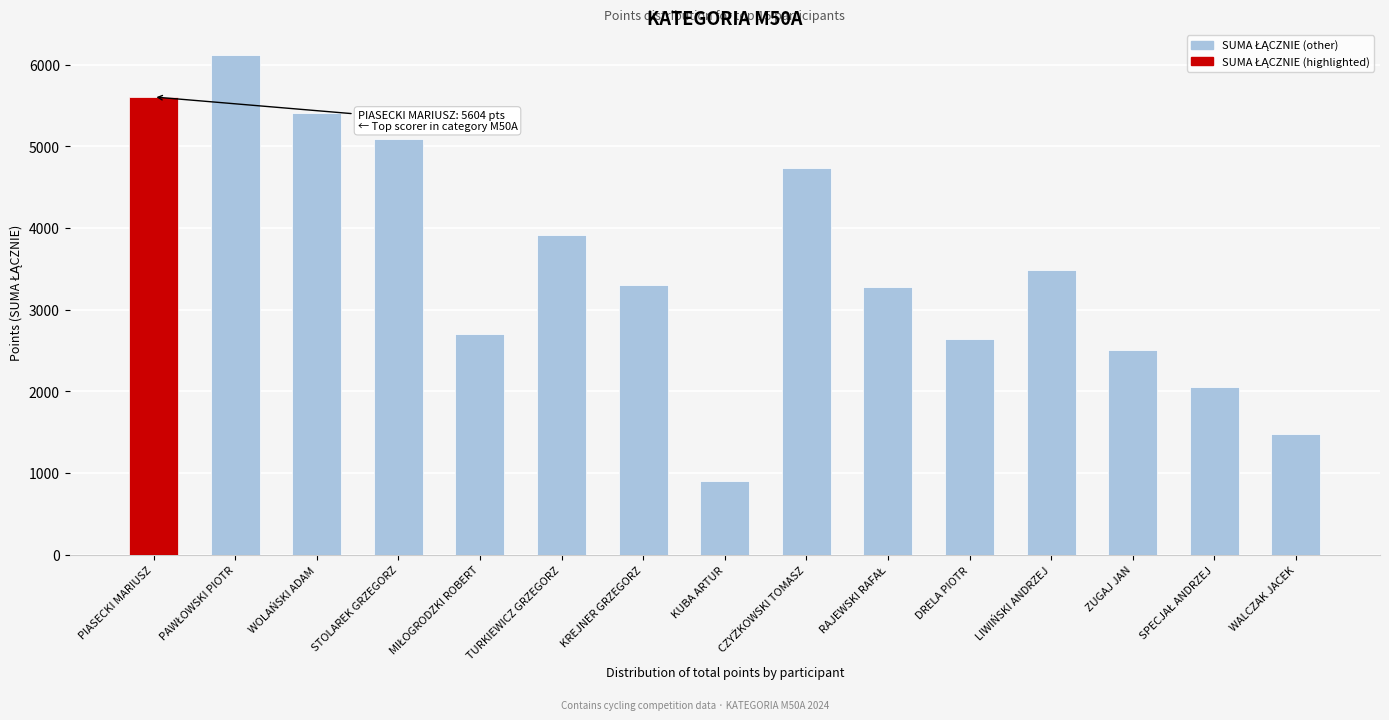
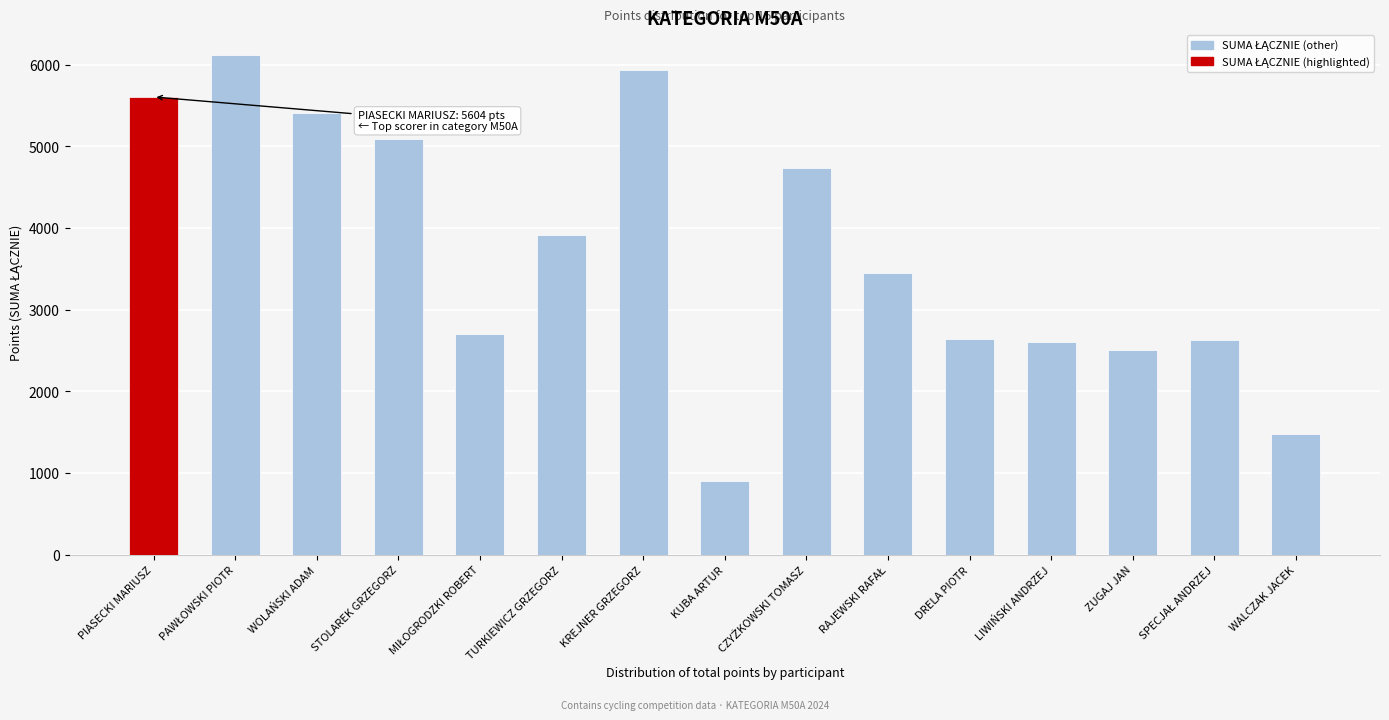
  {
    "PIASECKI MARIUSZ": 5600,
    "PAWŁOWSKI PIOTR": 6100,
    "STOLAREK GRZEGORZ": 5100,
    "MIŁOGRODZKI ROBERT": 2700,
    "TURKIEWICZ GRZEGORZ": 3900,
-   "KREJNER GRZEGORZ": 3300,
+   "KREJNER GRZEGORZ": 5900,
    "KUBA ARTUR": 900,
    "CZYŻKOWSKI TOMASZ": 4700,
-   "RAJEWSKI RAFAŁ": 3300,
+   "RAJEWSKI RAFAŁ": 3500,
    "DRELA PIOTR": 2600,
-   "LIWIŃSKI ANDRZEJ": 3500,
+   "LIWIŃSKI ANDRZEJ": 2600,
    "ZUGAJ JAN": 2500,
-   "SPECJAŁ ANDRZEJ": 2100,
+   "SPECJAŁ ANDRZEJ": 2600,
    "WALCZAK JACEK": 1500
  }
